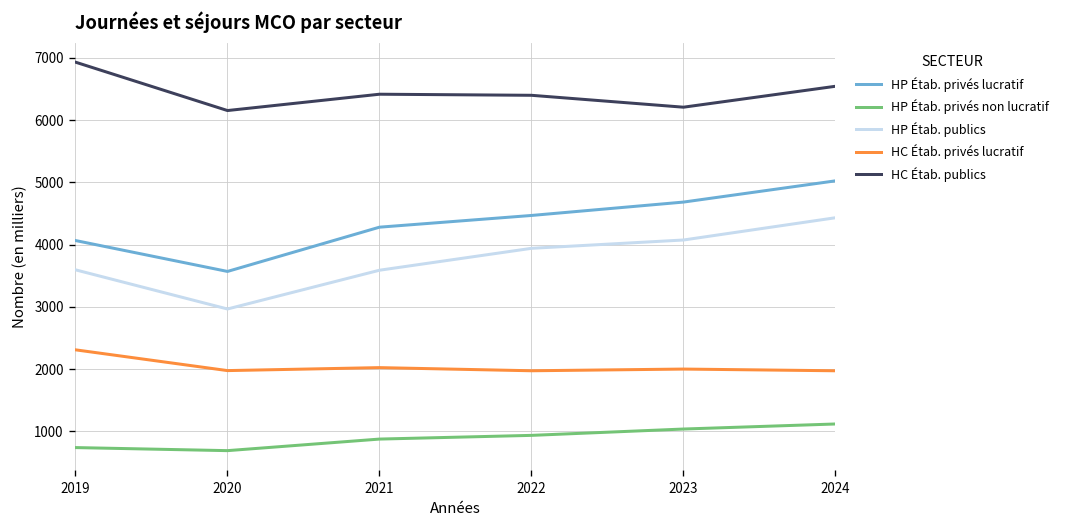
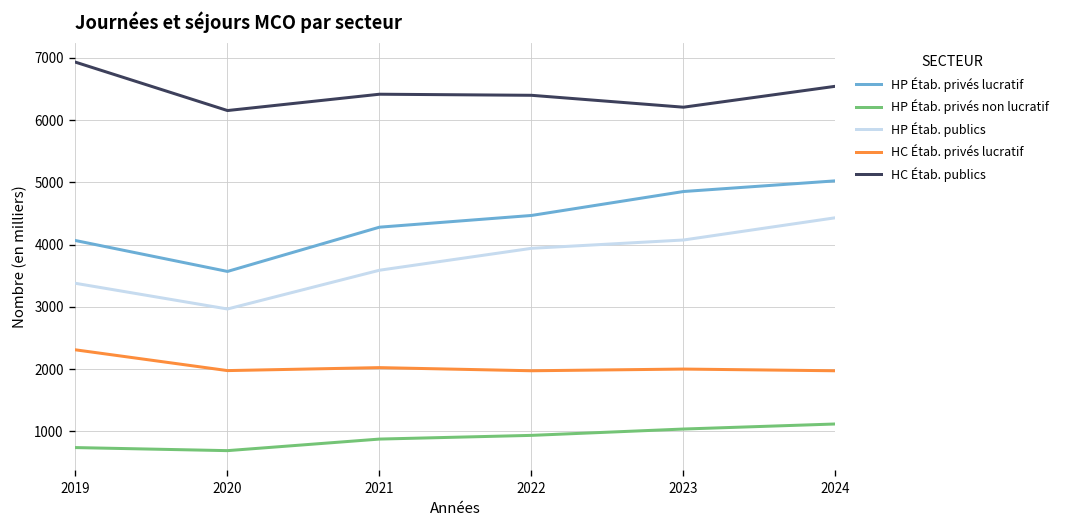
  {
    "HP Étab. privés lucratif": {
      "2019": 4100,
      "2020": 3600,
      "2021": 4300,
      "2022": 4500,
-     "2023": 4700,
+     "2023": 4900,
      "2024": 5000
    },
    "HP Étab. privés non lucratif": {
      "2019": 700,
      "2020": 700,
      "2021": 900,
      "2022": 900,
      "2023": 1000,
      "2024": 1100
    },
    "HP Étab. publics": {
-     "2019": 3600,
+     "2019": 3400,
      "2020": 3000,
      "2021": 3600,
      "2022": 3900,
      "2023": 4100,
      "2024": 4400
    },
    "HC Étab. privés lucratif": {
      "2019": 2300,
      "2020": 2000,
      "2021": 2000,
      "2022": 2000,
      "2023": 2000,
      "2024": 2000
    },
    "HC Étab. publics": {
      "2019": 6900,
      "2020": 6200,
      "2021": 6400,
      "2022": 6400,
      "2023": 6200,
      "2024": 6500
    }
  }
